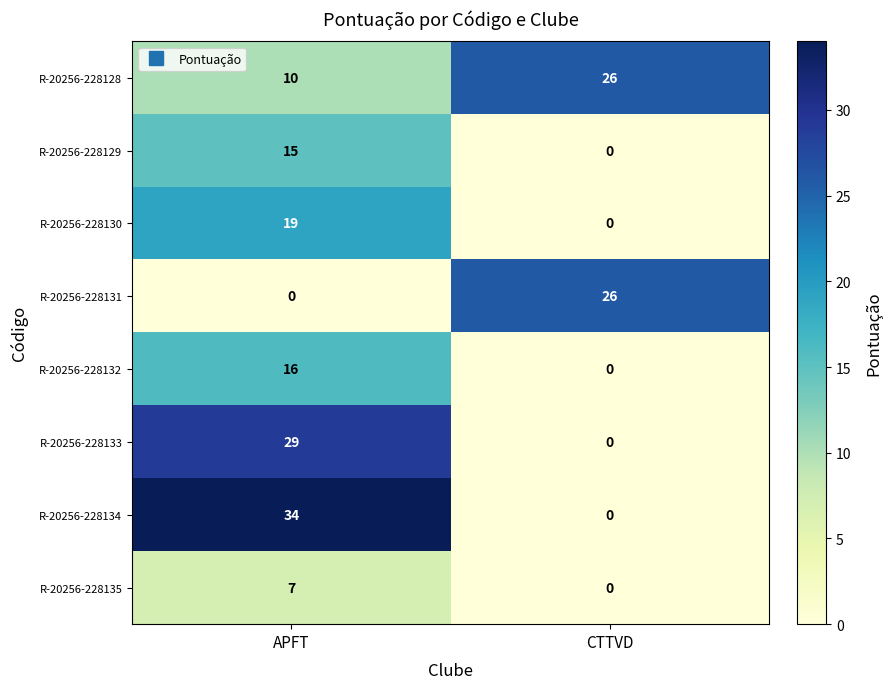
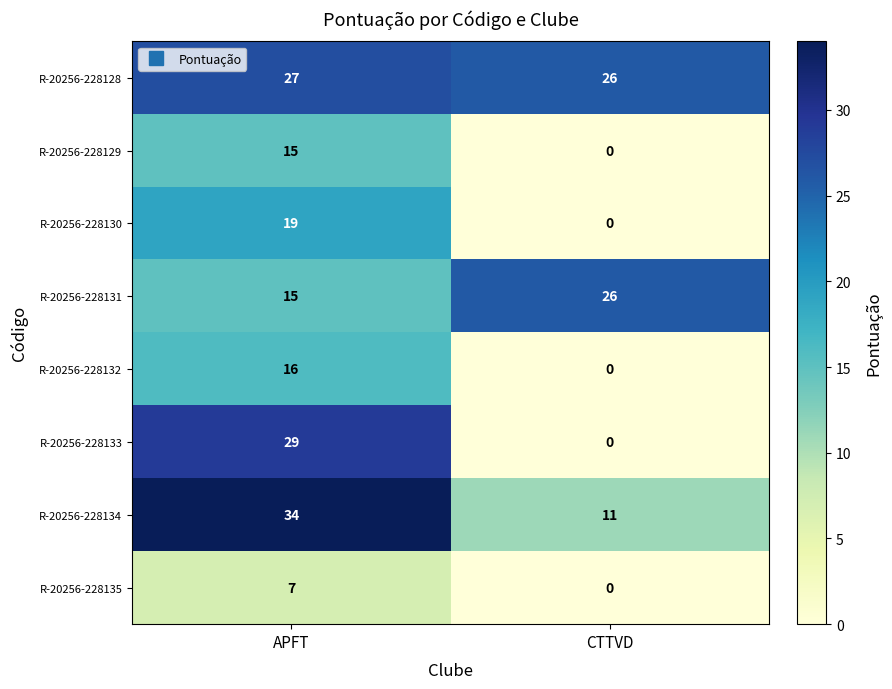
  {
    "R-20256-228128": {
-     "APFT": 10,
+     "APFT": 27,
      "CTTVD": 26
    },
    "R-20256-228129": {
      "APFT": 15,
      "CTTVD": 0
    },
    "R-20256-228130": {
      "APFT": 19,
      "CTTVD": 0
    },
    "R-20256-228131": {
-     "APFT": 0,
+     "APFT": 15,
      "CTTVD": 26
    },
    "R-20256-228132": {
      "APFT": 16,
      "CTTVD": 0
    },
    "R-20256-228133": {
      "APFT": 29,
      "CTTVD": 0
    },
    "R-20256-228134": {
      "APFT": 34,
-     "CTTVD": 0
+     "CTTVD": 11
    },
    "R-20256-228135": {
      "APFT": 7,
      "CTTVD": 0
    }
  }
